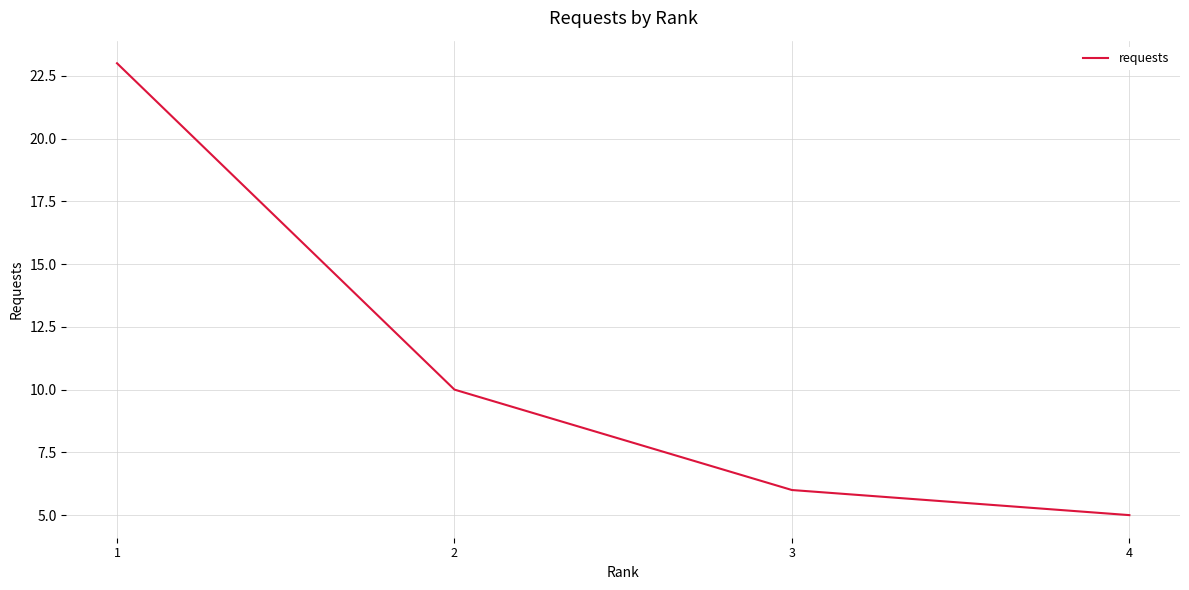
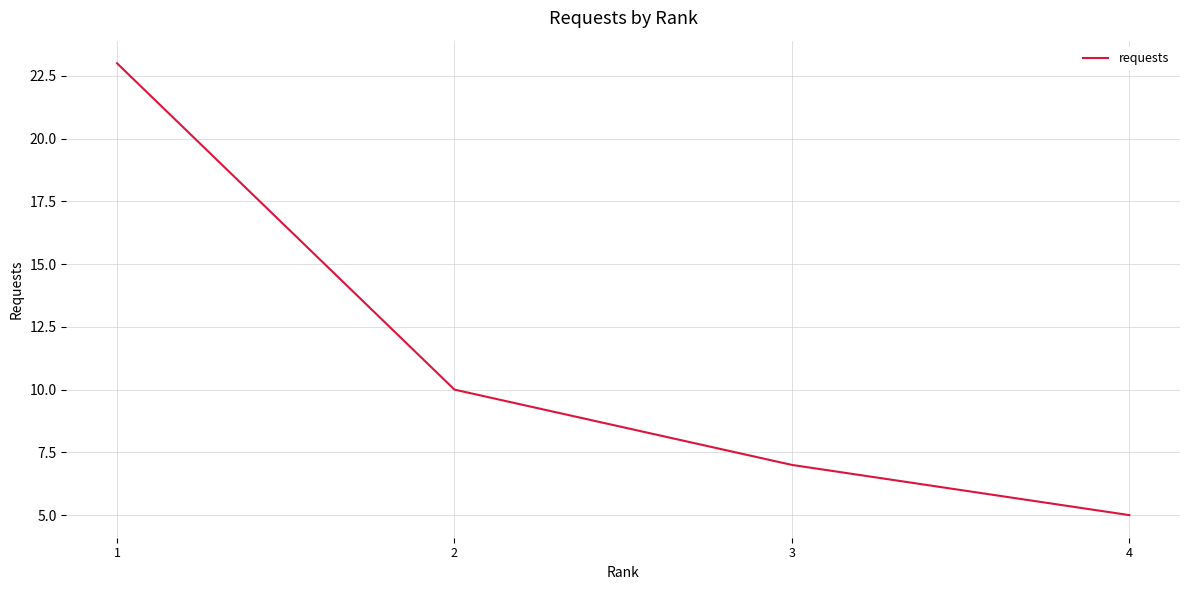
  {
    "1": 23,
    "2": 10,
-   "3": 6,
+   "3": 7,
    "4": 5
  }
